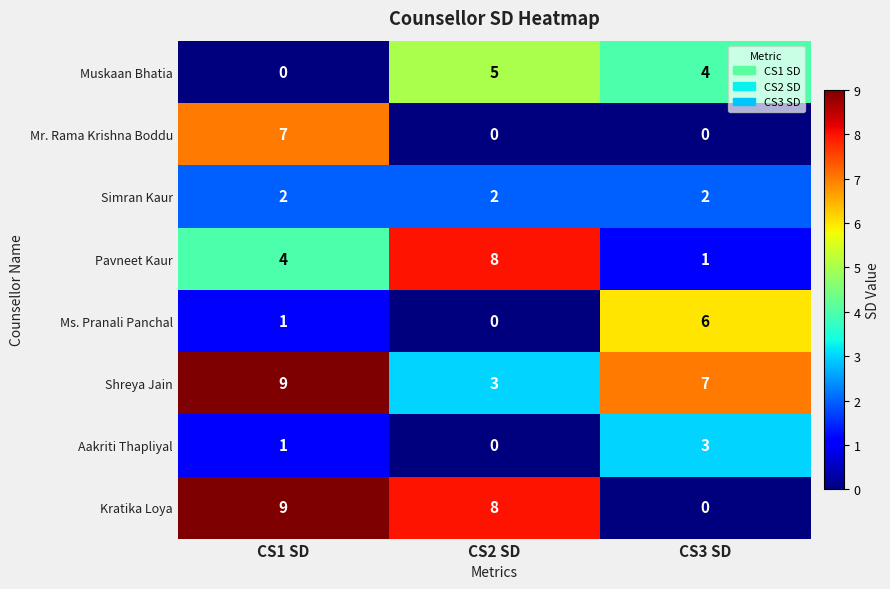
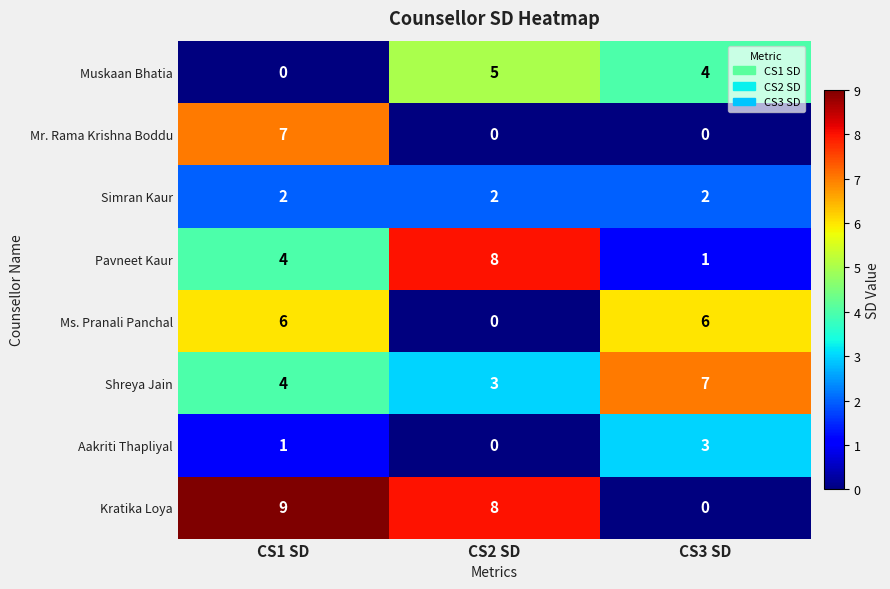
  {
    "Muskaan Bhatia": {
      "CS1 SD": 0,
      "CS2 SD": 5,
      "CS3 SD": 4
    },
    "Mr. Rama Krishna Boddu": {
      "CS1 SD": 7,
      "CS2 SD": 0,
      "CS3 SD": 0
    },
    "Simran Kaur": {
      "CS1 SD": 2,
      "CS2 SD": 2,
      "CS3 SD": 2
    },
    "Pavneet Kaur": {
      "CS1 SD": 4,
      "CS2 SD": 8,
      "CS3 SD": 1
    },
    "Ms. Pranali Panchal": {
-     "CS1 SD": 1,
+     "CS1 SD": 6,
      "CS2 SD": 0,
      "CS3 SD": 6
    },
    "Shreya Jain": {
-     "CS1 SD": 9,
+     "CS1 SD": 4,
      "CS2 SD": 3,
      "CS3 SD": 7
    },
    "Aakriti Thapliyal": {
      "CS1 SD": 1,
      "CS2 SD": 0,
      "CS3 SD": 3
    },
    "Kratika Loya": {
      "CS1 SD": 9,
      "CS2 SD": 8,
      "CS3 SD": 0
    }
  }
